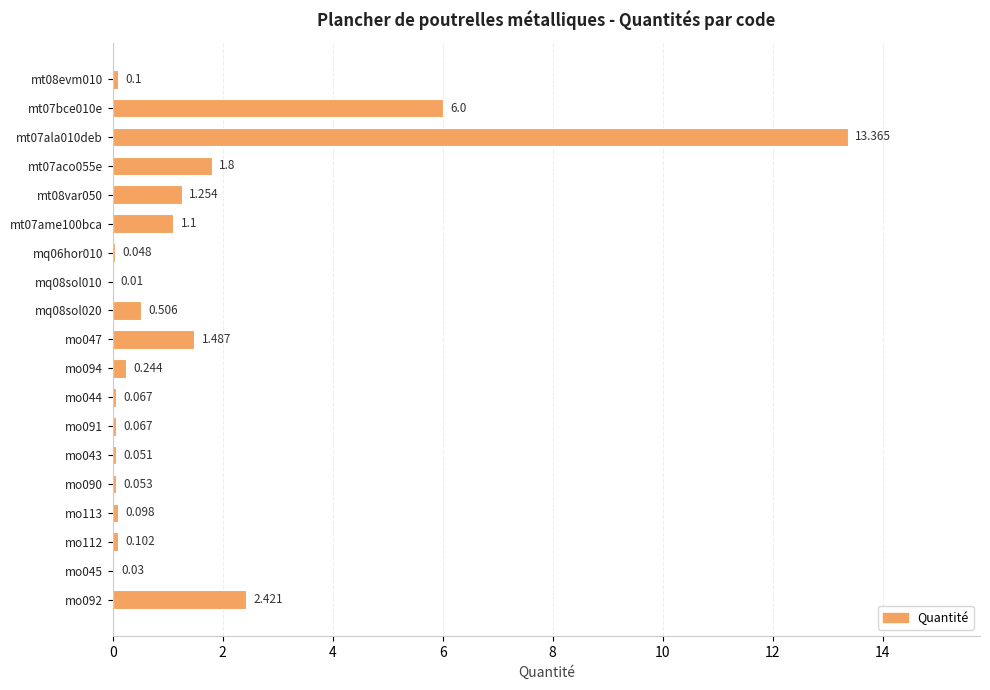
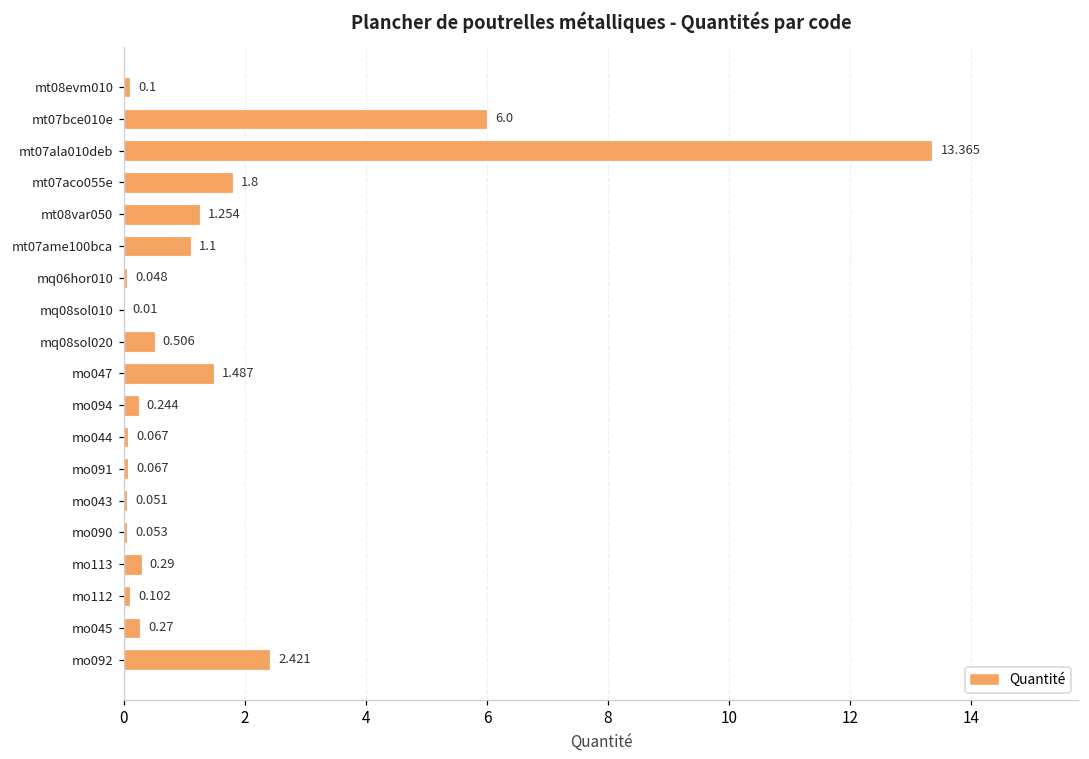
  {
    "mt08evm010": 0.1,
    "mt07bce010e": 6.0,
    "mt07ala010deb": 13.365,
    "mt07aco055e": 1.8,
    "mt08var050": 1.254,
    "mt07ame100bca": 1.1,
    "mq06hor010": 0.048,
    "mq08sol010": 0.01,
    "mq08sol020": 0.506,
    "mo047": 1.487,
    "mo094": 0.244,
    "mo044": 0.067,
    "mo091": 0.067,
    "mo043": 0.051,
    "mo090": 0.053,
-   "mo113": 0.098,
+   "mo113": 0.29,
    "mo112": 0.102,
-   "mo045": 0.03,
+   "mo045": 0.27,
    "mo092": 2.421
  }
